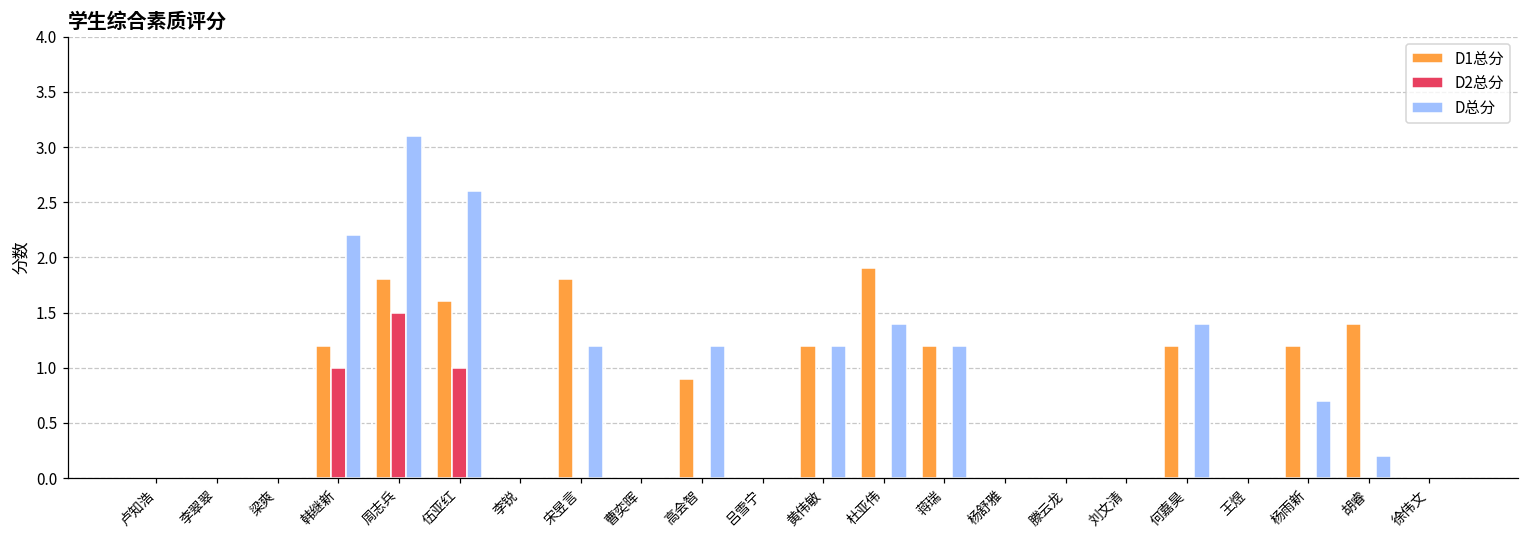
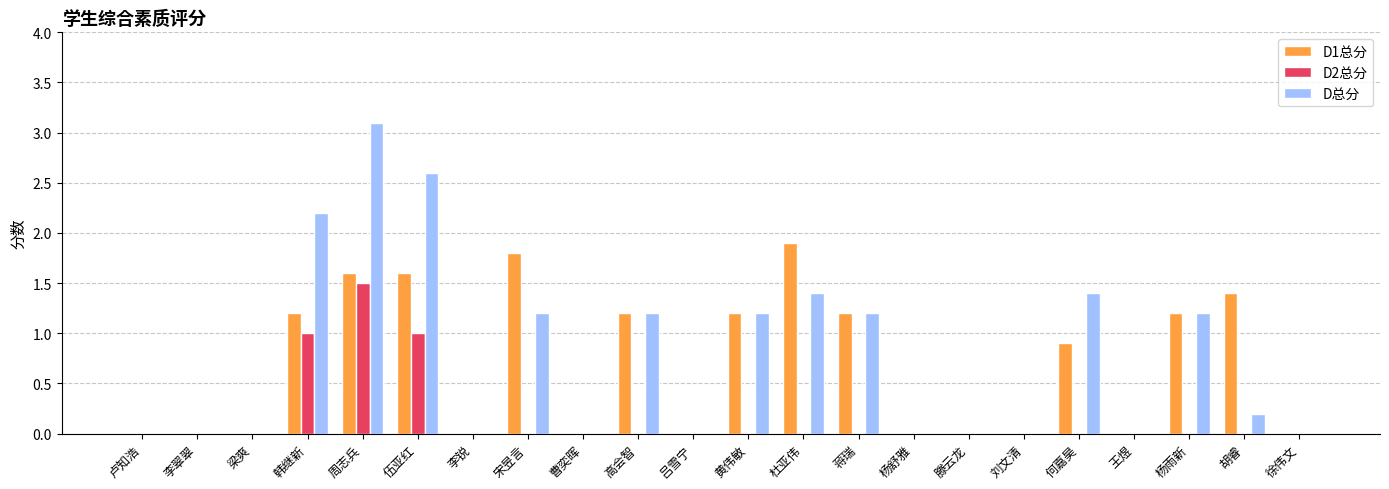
  {
    "D1总分": {
      "卢知浩": 0.0,
      "李翠翠": 0.0,
      "梁爽": 0.0,
      "韩继新": 1.2,
-     "周志兵": 1.8,
+     "周志兵": 1.6,
      "伍亚红": 1.6,
      "李锐": 0.0,
      "宋昱言": 1.8,
      "曹奕晖": 0.0,
-     "高会智": 0.9,
+     "高会智": 1.2,
      "吕雪宁": 0.0,
      "黄伟敏": 1.2,
      "杜亚伟": 1.9,
      "蒋瑞": 1.2,
      "杨舒雅": 0.0,
      "滕云龙": 0.0,
      "刘文清": 0.0,
-     "何嘉昊": 1.2,
+     "何嘉昊": 0.9,
      "王煜": 0.0,
      "杨雨新": 1.2,
      "胡睿": 1.4,
      "徐伟文": 0.0
    },
    "D2总分": {
      "卢知浩": 0.0,
      "李翠翠": 0.0,
      "梁爽": 0.0,
      "韩继新": 1.0,
      "周志兵": 1.5,
      "伍亚红": 1.0,
      "李锐": 0.0,
      "宋昱言": 0.0,
      "曹奕晖": 0.0,
      "高会智": 0.0,
      "吕雪宁": 0.0,
      "黄伟敏": 0.0,
      "杜亚伟": 0.0,
      "蒋瑞": 0.0,
      "杨舒雅": 0.0,
      "滕云龙": 0.0,
      "刘文清": 0.0,
      "何嘉昊": 0.0,
      "王煜": 0.0,
      "杨雨新": 0.0,
      "胡睿": 0.0,
      "徐伟文": 0.0
    },
    "D总分": {
      "卢知浩": 0.0,
      "李翠翠": 0.0,
      "梁爽": 0.0,
      "韩继新": 2.2,
      "周志兵": 3.1,
      "伍亚红": 2.6,
      "李锐": 0.0,
      "宋昱言": 1.2,
      "曹奕晖": 0.0,
      "高会智": 1.2,
      "吕雪宁": 0.0,
      "黄伟敏": 1.2,
      "杜亚伟": 1.4,
      "蒋瑞": 1.2,
      "杨舒雅": 0.0,
      "滕云龙": 0.0,
      "刘文清": 0.0,
      "何嘉昊": 1.4,
      "王煜": 0.0,
-     "杨雨新": 0.7,
+     "杨雨新": 1.2,
      "胡睿": 0.2,
      "徐伟文": 0.0
    }
  }
